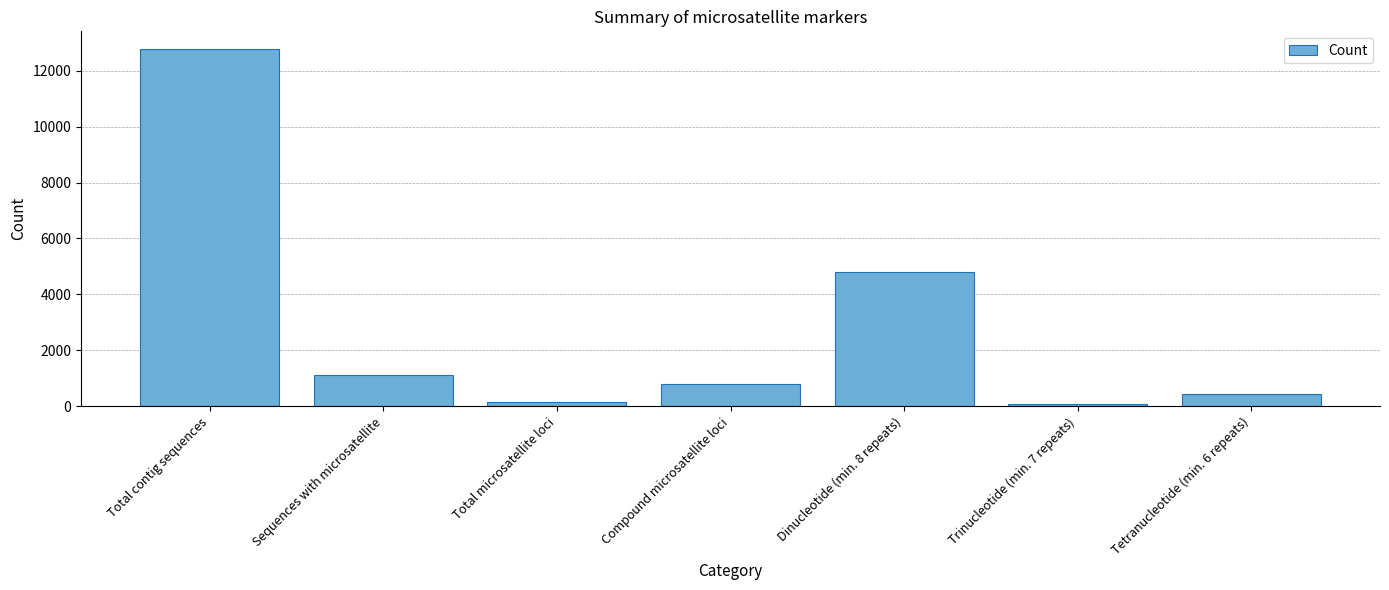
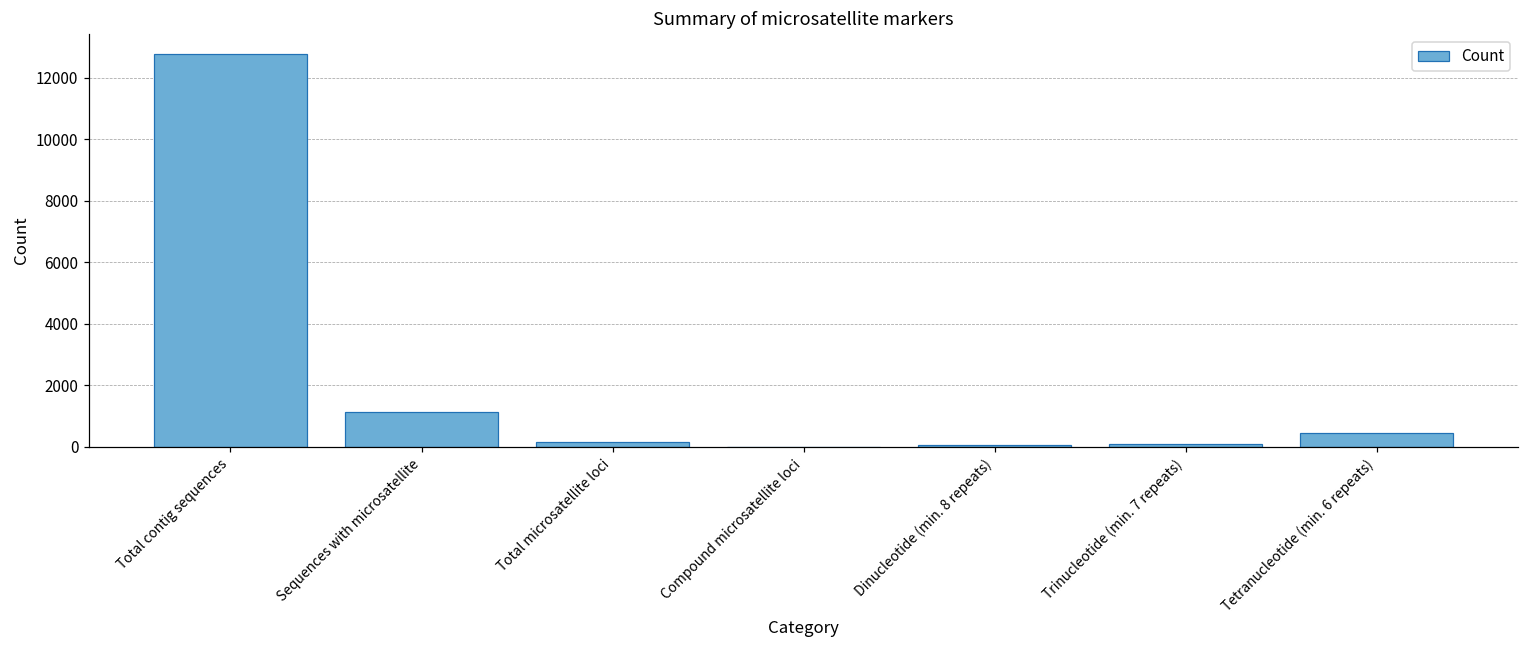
  {
    "Total contig sequences": 12800,
    "Sequences with microsatellite": 1100,
    "Total microsatellite loci": 200,
-   "Compound microsatellite loci": 800,
-   "Dinucleotide (min. 8 repeats)": 4800,
+   "Compound microsatellite loci": 0,
+   "Dinucleotide (min. 8 repeats)": 100,
    "Tetranucleotide (min. 6 repeats)": 400
  }
